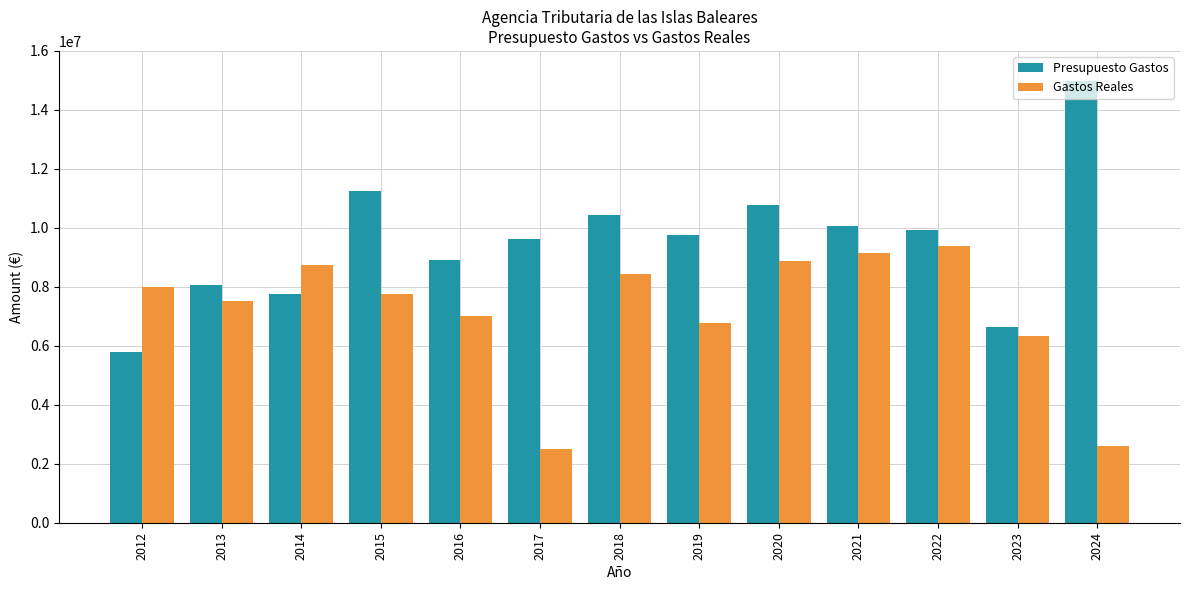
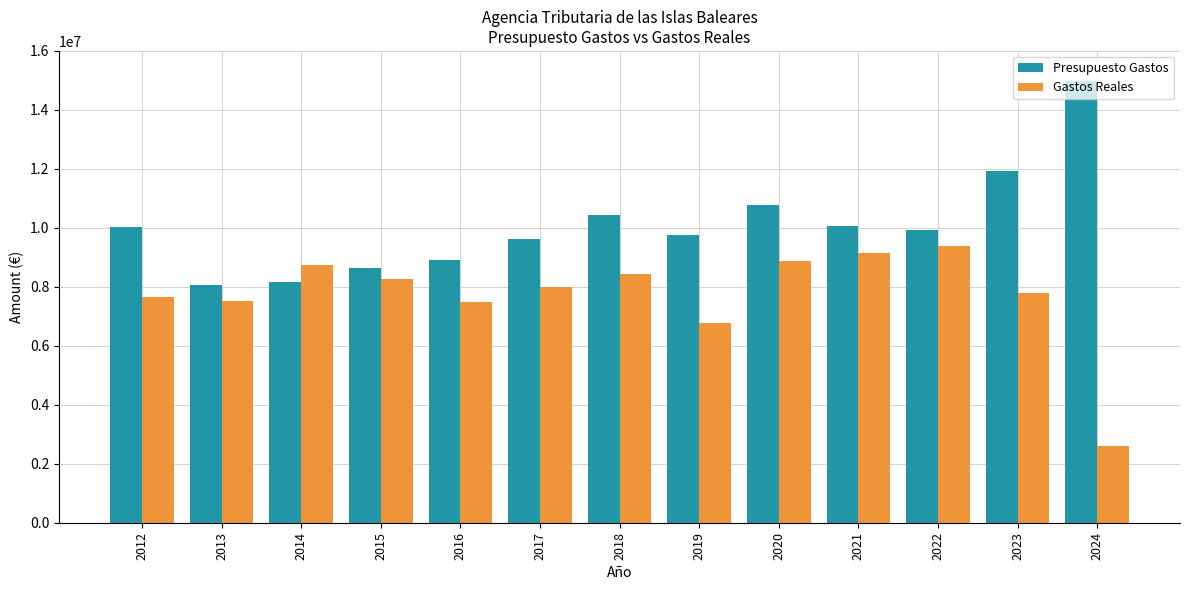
  {
    "Presupuesto Gastos": {
-     "2012": 5800000,
+     "2012": 10000000,
      "2013": 8100000,
-     "2014": 7700000,
-     "2015": 11300000,
+     "2014": 8200000,
+     "2015": 8700000,
      "2016": 8900000,
      "2017": 9600000,
      "2018": 10500000,
      "2019": 9800000,
      "2020": 10800000,
      "2021": 10100000,
      "2022": 9900000,
-     "2023": 6600000
+     "2023": 11900000
    },
    "Gastos Reales": {
-     "2012": 8000000,
+     "2012": 7700000,
      "2013": 7500000,
      "2014": 8700000,
-     "2015": 7700000,
-     "2016": 7000000,
-     "2017": 2500000,
+     "2015": 8300000,
+     "2016": 7500000,
+     "2017": 8000000,
      "2018": 8400000,
      "2019": 6800000,
      "2020": 8900000,
      "2021": 9200000,
      "2022": 9400000,
-     "2023": 6300000,
+     "2023": 7800000,
      "2024": 2600000
    }
  }
